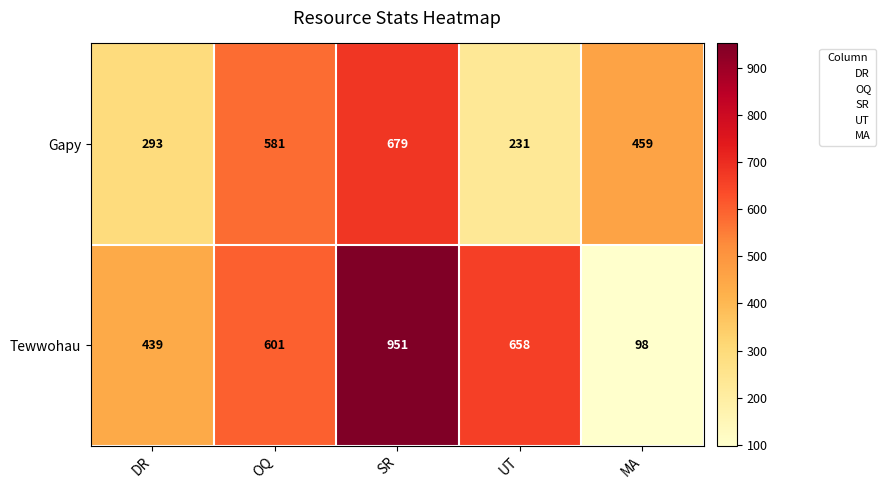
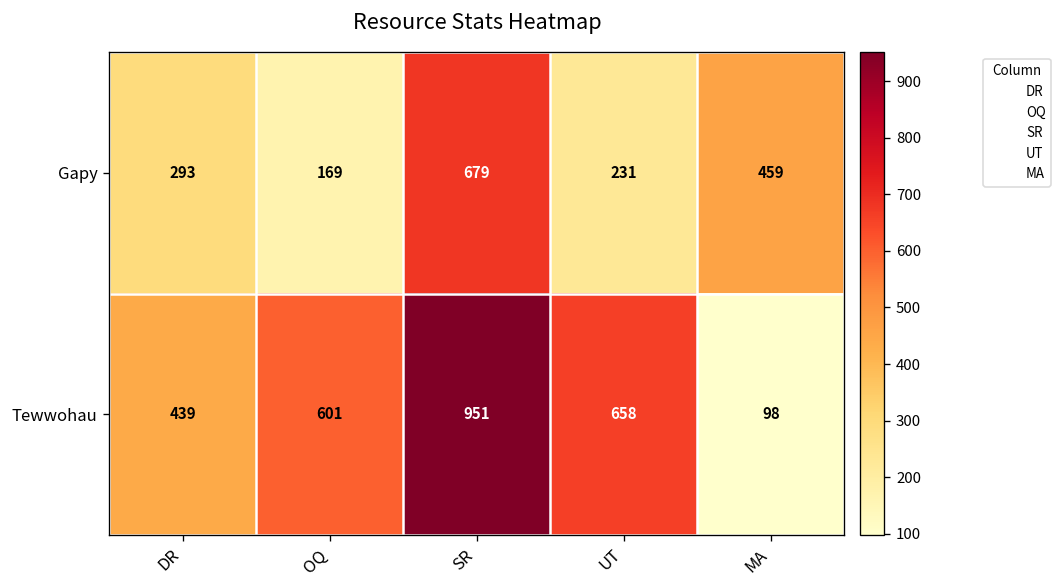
  {
    "Gapy": {
      "DR": 293,
-     "OQ": 581,
+     "OQ": 169,
      "SR": 679,
      "UT": 231,
      "MA": 459
    },
    "Tewwohau": {
      "DR": 439,
      "OQ": 601,
      "SR": 951,
      "UT": 658,
      "MA": 98
    }
  }
